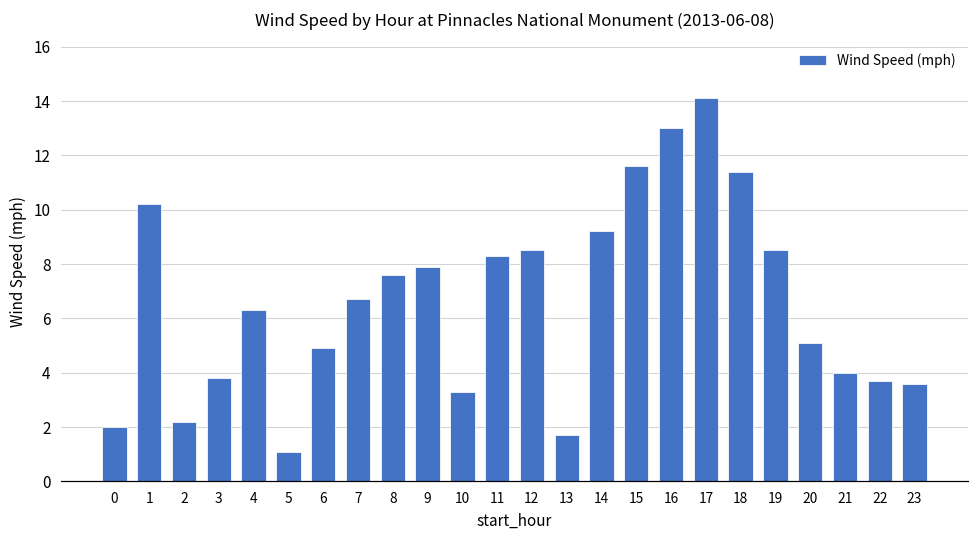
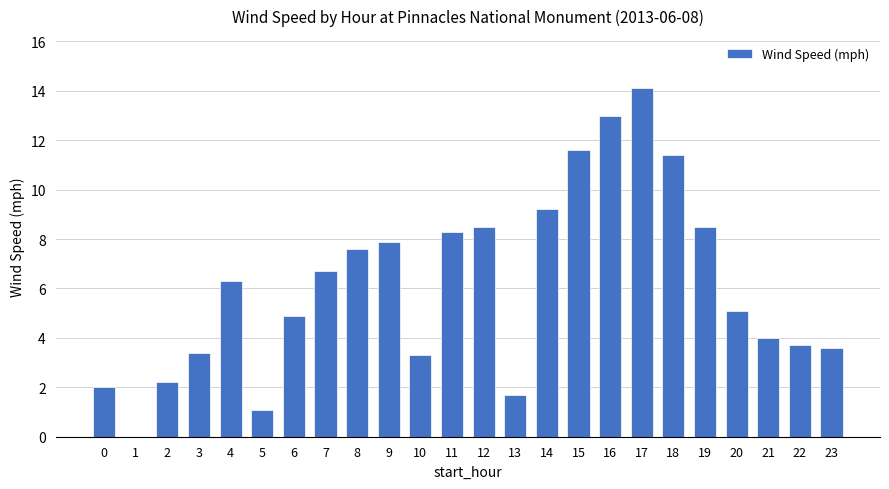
  {
    "0": 2.0,
-   "1": 10.2,
+   "1": 0.0,
    "2": 2.2,
-   "3": 3.8,
+   "3": 3.4,
    "4": 6.3,
    "5": 1.1,
    "6": 4.9,
    "7": 6.7,
    "8": 7.6,
    "9": 7.9,
    "10": 3.3,
    "11": 8.3,
    "12": 8.5,
    "13": 1.7,
    "14": 9.2,
    "15": 11.6,
    "16": 13.0,
    "17": 14.1,
    "18": 11.4,
    "19": 8.5,
    "20": 5.1,
    "21": 4.0,
    "22": 3.7,
    "23": 3.6
  }
